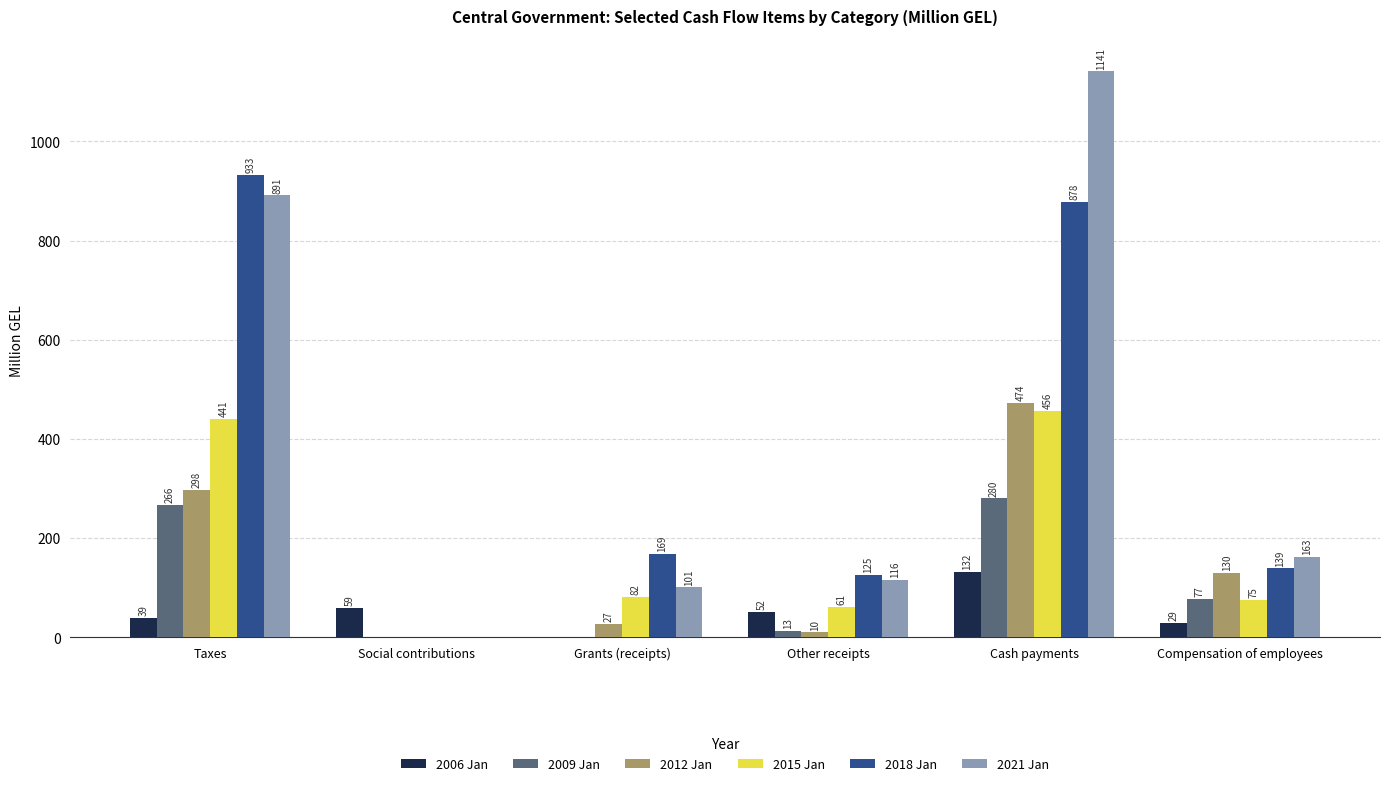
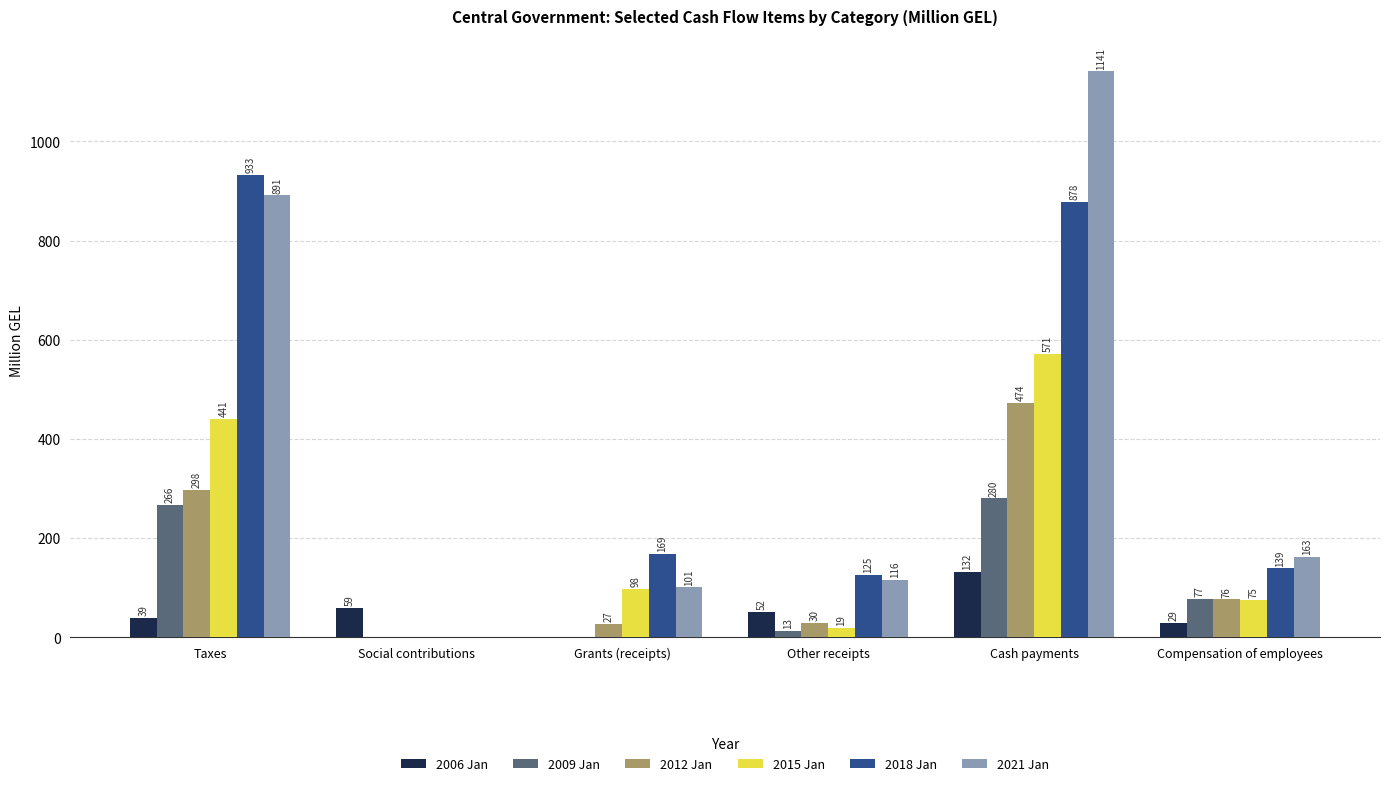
  {
    "2006 Jan": {
      "Taxes": 39,
      "Social contributions": 59,
      "Other receipts": 52,
      "Cash payments": 132,
      "Compensation of employees": 29
    },
    "2012 Jan": {
      "Taxes": 298,
      "Grants (receipts)": 27,
-     "Other receipts": 10,
+     "Other receipts": 30,
      "Cash payments": 474,
-     "Compensation of employees": 130
+     "Compensation of employees": 76
    },
    "2015 Jan": {
      "Taxes": 441,
-     "Grants (receipts)": 82,
-     "Other receipts": 61,
-     "Cash payments": 456,
+     "Grants (receipts)": 98,
+     "Other receipts": 19,
+     "Cash payments": 571,
      "Compensation of employees": 75
    },
    "2021 Jan": {
      "Taxes": 891,
      "Grants (receipts)": 101,
      "Other receipts": 116,
      "Cash payments": 1141,
      "Compensation of employees": 163
    }
  }
